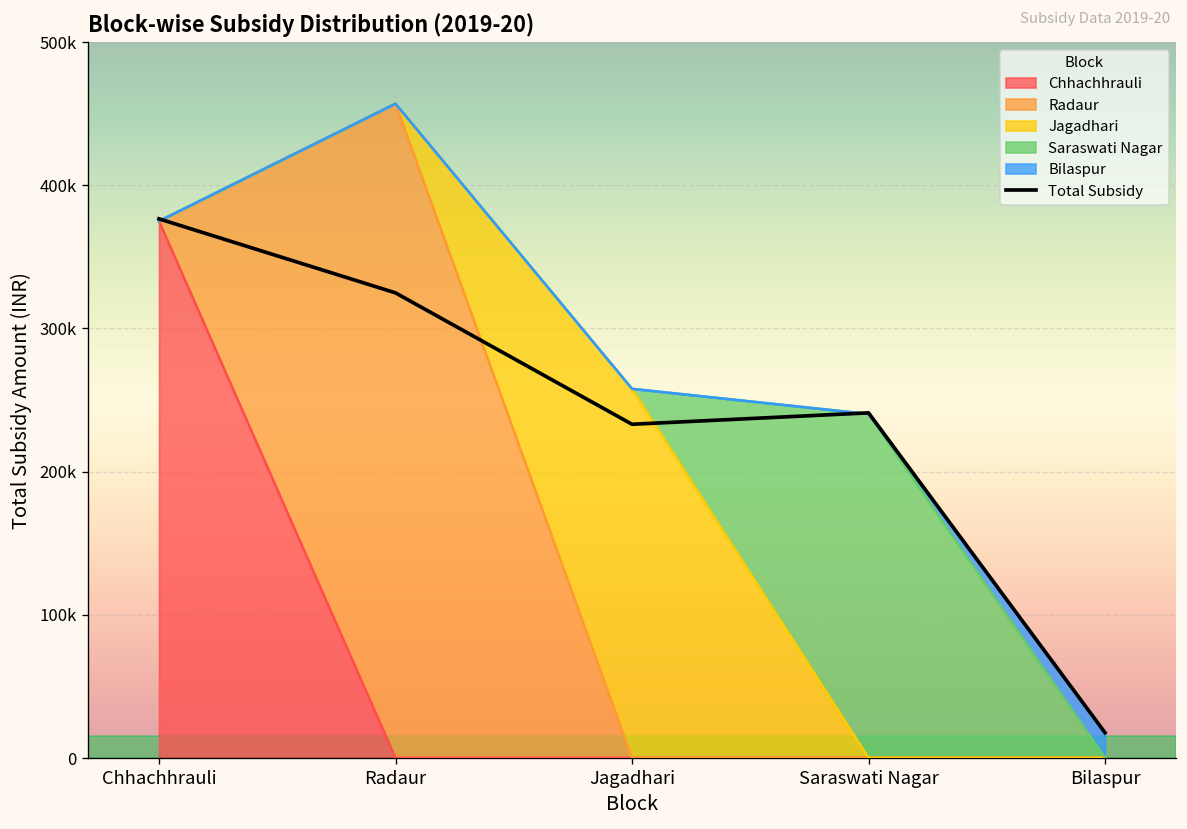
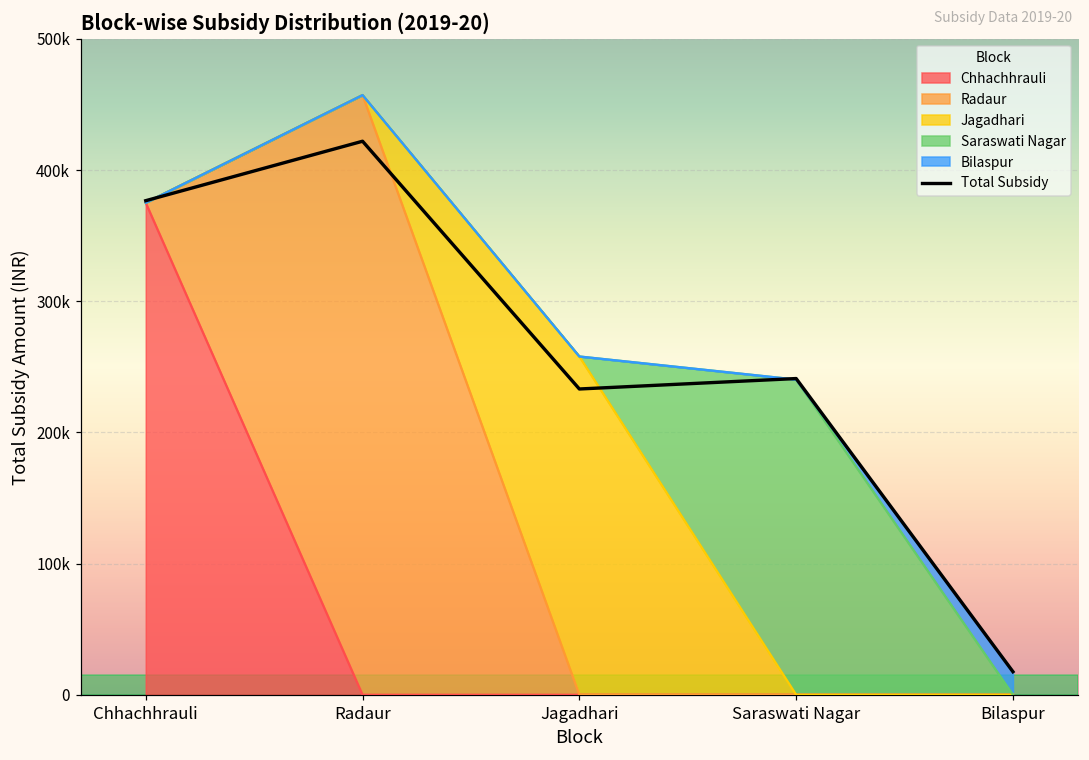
  {
    "Chhachhrauli": {
      "Radaur": 0
    },
    "Total Subsidy": {
-     "Radaur": 325000,
+     "Radaur": 422000,
      "Jagadhari": 233000
    }
  }
